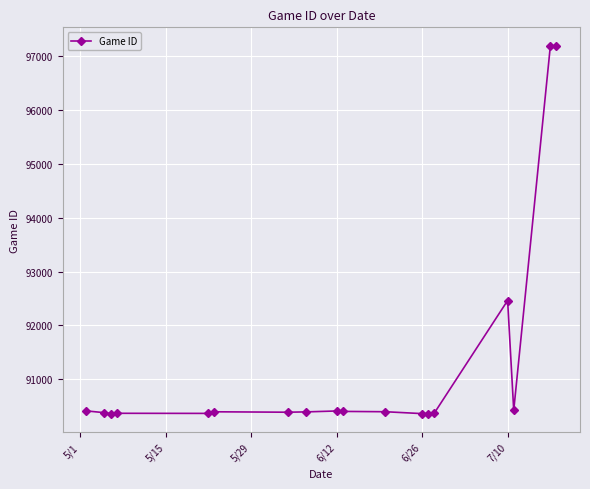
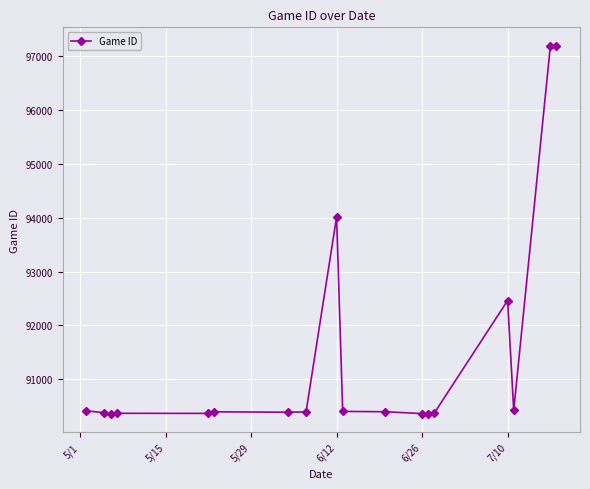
  {
-   "6/12": 90400,
+   "6/12": 94000,
    "6/26": 90400,
    "7/10": 92500
  }
